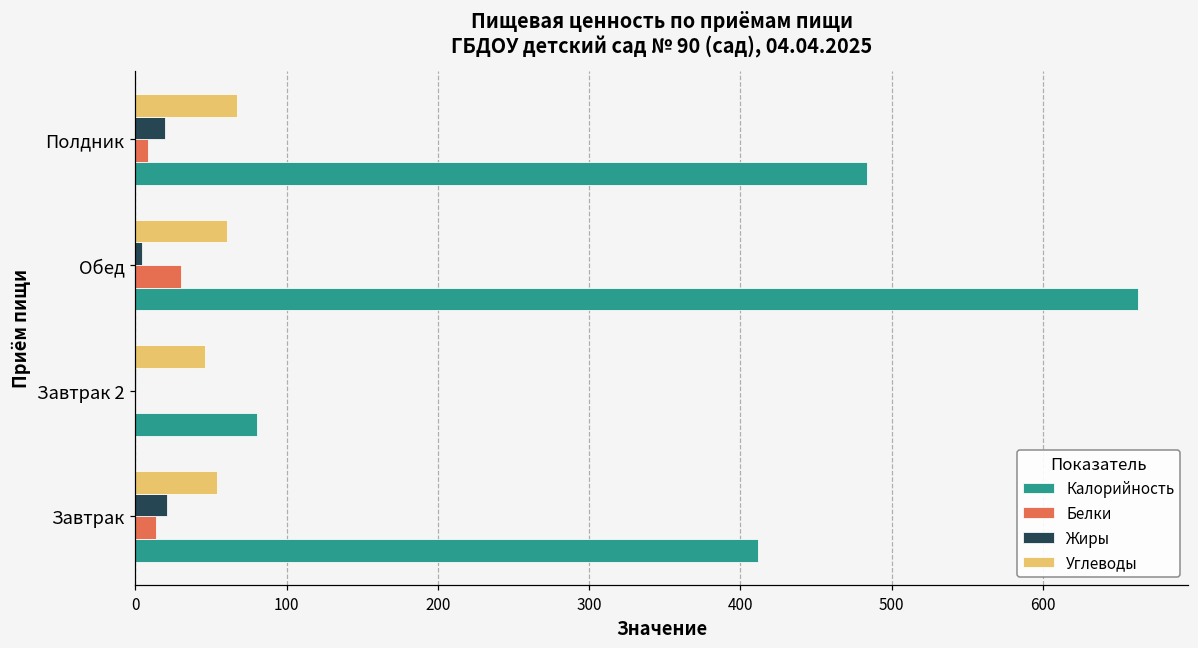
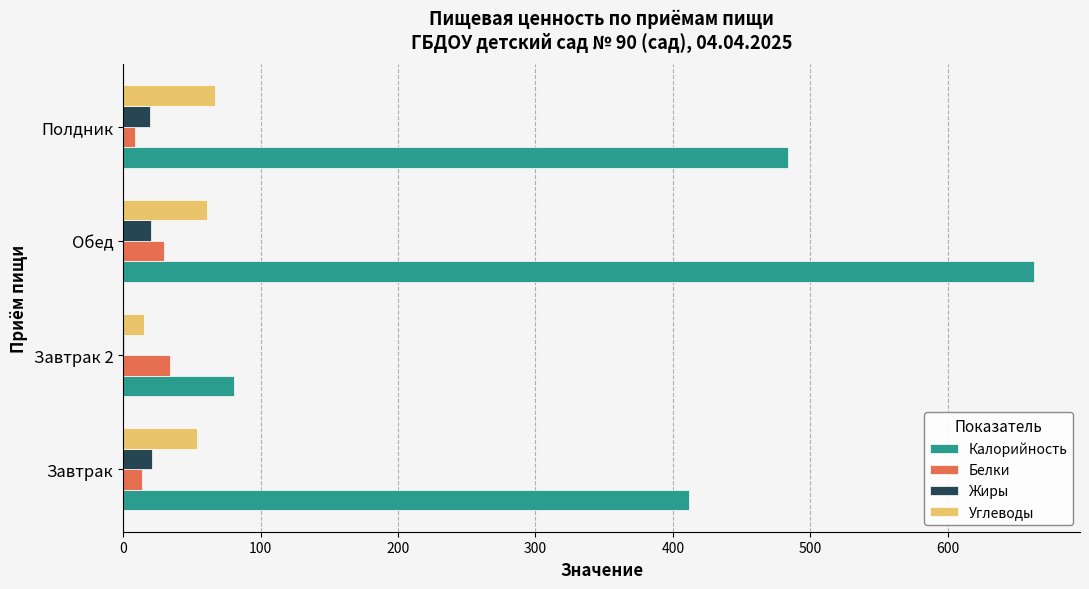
  {
    "Калорийность": {
      "Полдник": 484,
      "Обед": 663,
      "Завтрак 2": 81,
      "Завтрак": 412
    },
    "Белки": {
      "Полдник": 8,
      "Обед": 30,
-     "Завтрак 2": 1,
+     "Завтрак 2": 35,
      "Завтрак": 14
    },
    "Жиры": {
      "Полдник": 20,
-     "Обед": 4,
+     "Обед": 20,
      "Завтрак": 21
    },
    "Углеводы": {
      "Полдник": 67,
      "Обед": 61,
-     "Завтрак 2": 46,
+     "Завтрак 2": 16,
      "Завтрак": 54
    }
  }
